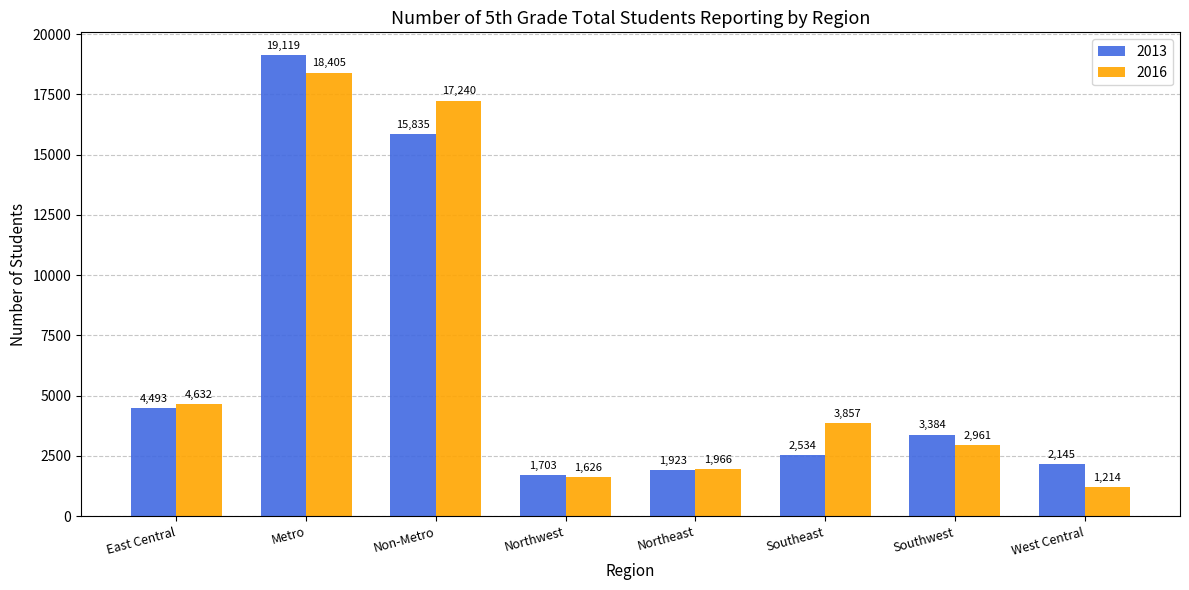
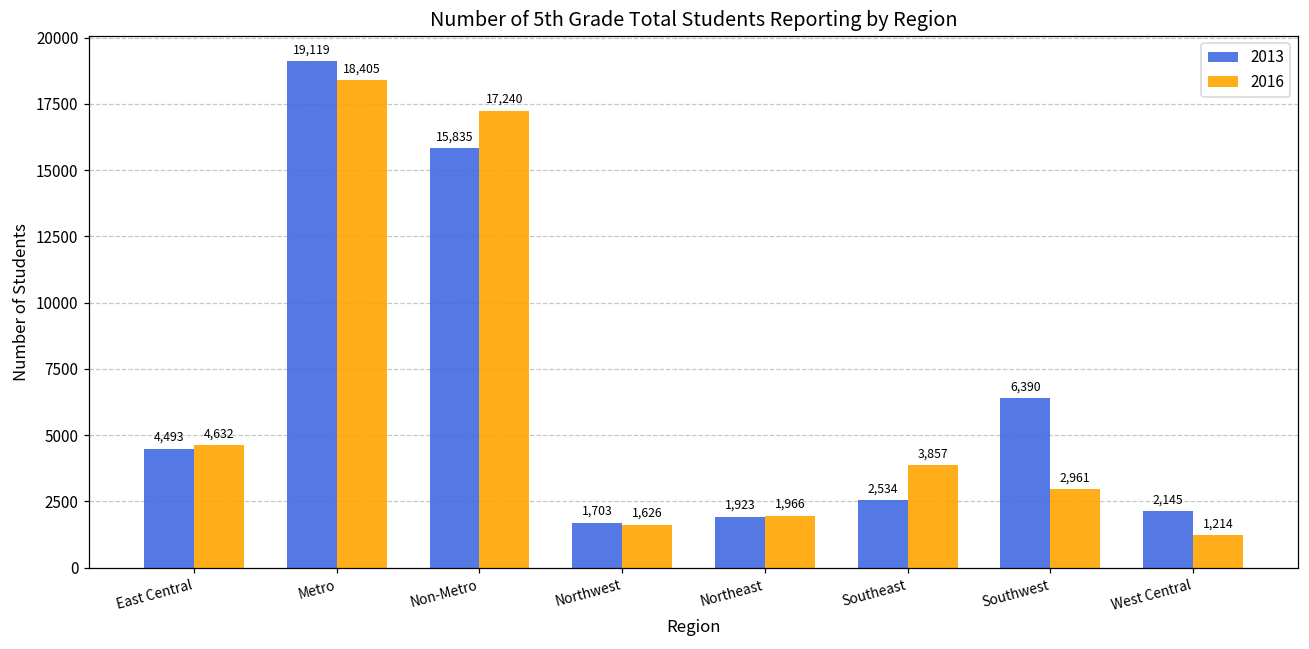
  {
    "2013": {
      "East Central": "4,493",
      "Metro": "19,119",
      "Non-Metro": "15,835",
      "Northwest": "1,703",
      "Northeast": "1,923",
      "Southeast": "2,534",
-     "Southwest": "3,384",
+     "Southwest": "6,390",
      "West Central": "2,145"
    },
    "2016": {
      "East Central": "4,632",
      "Metro": "18,405",
      "Non-Metro": "17,240",
      "Northwest": "1,626",
      "Northeast": "1,966",
      "Southeast": "3,857",
      "Southwest": "2,961",
      "West Central": "1,214"
    }
  }
